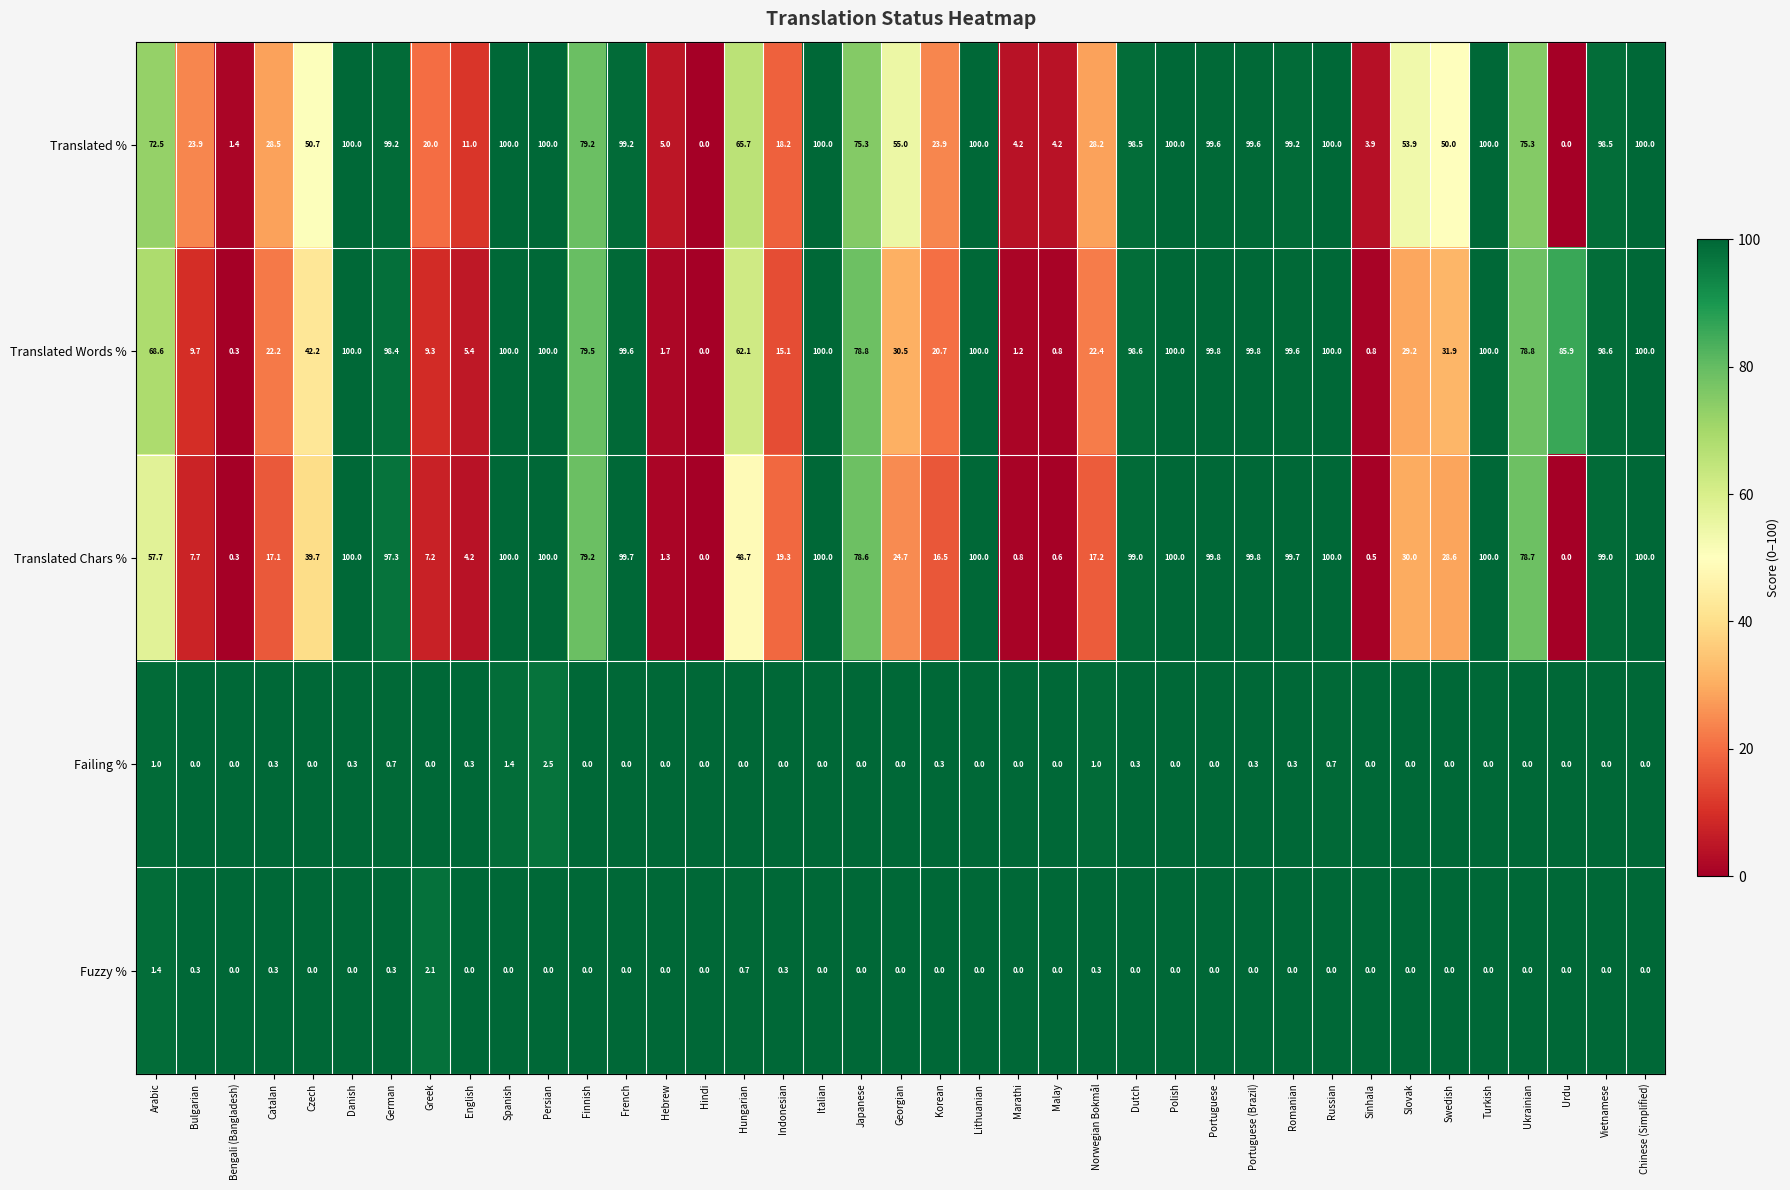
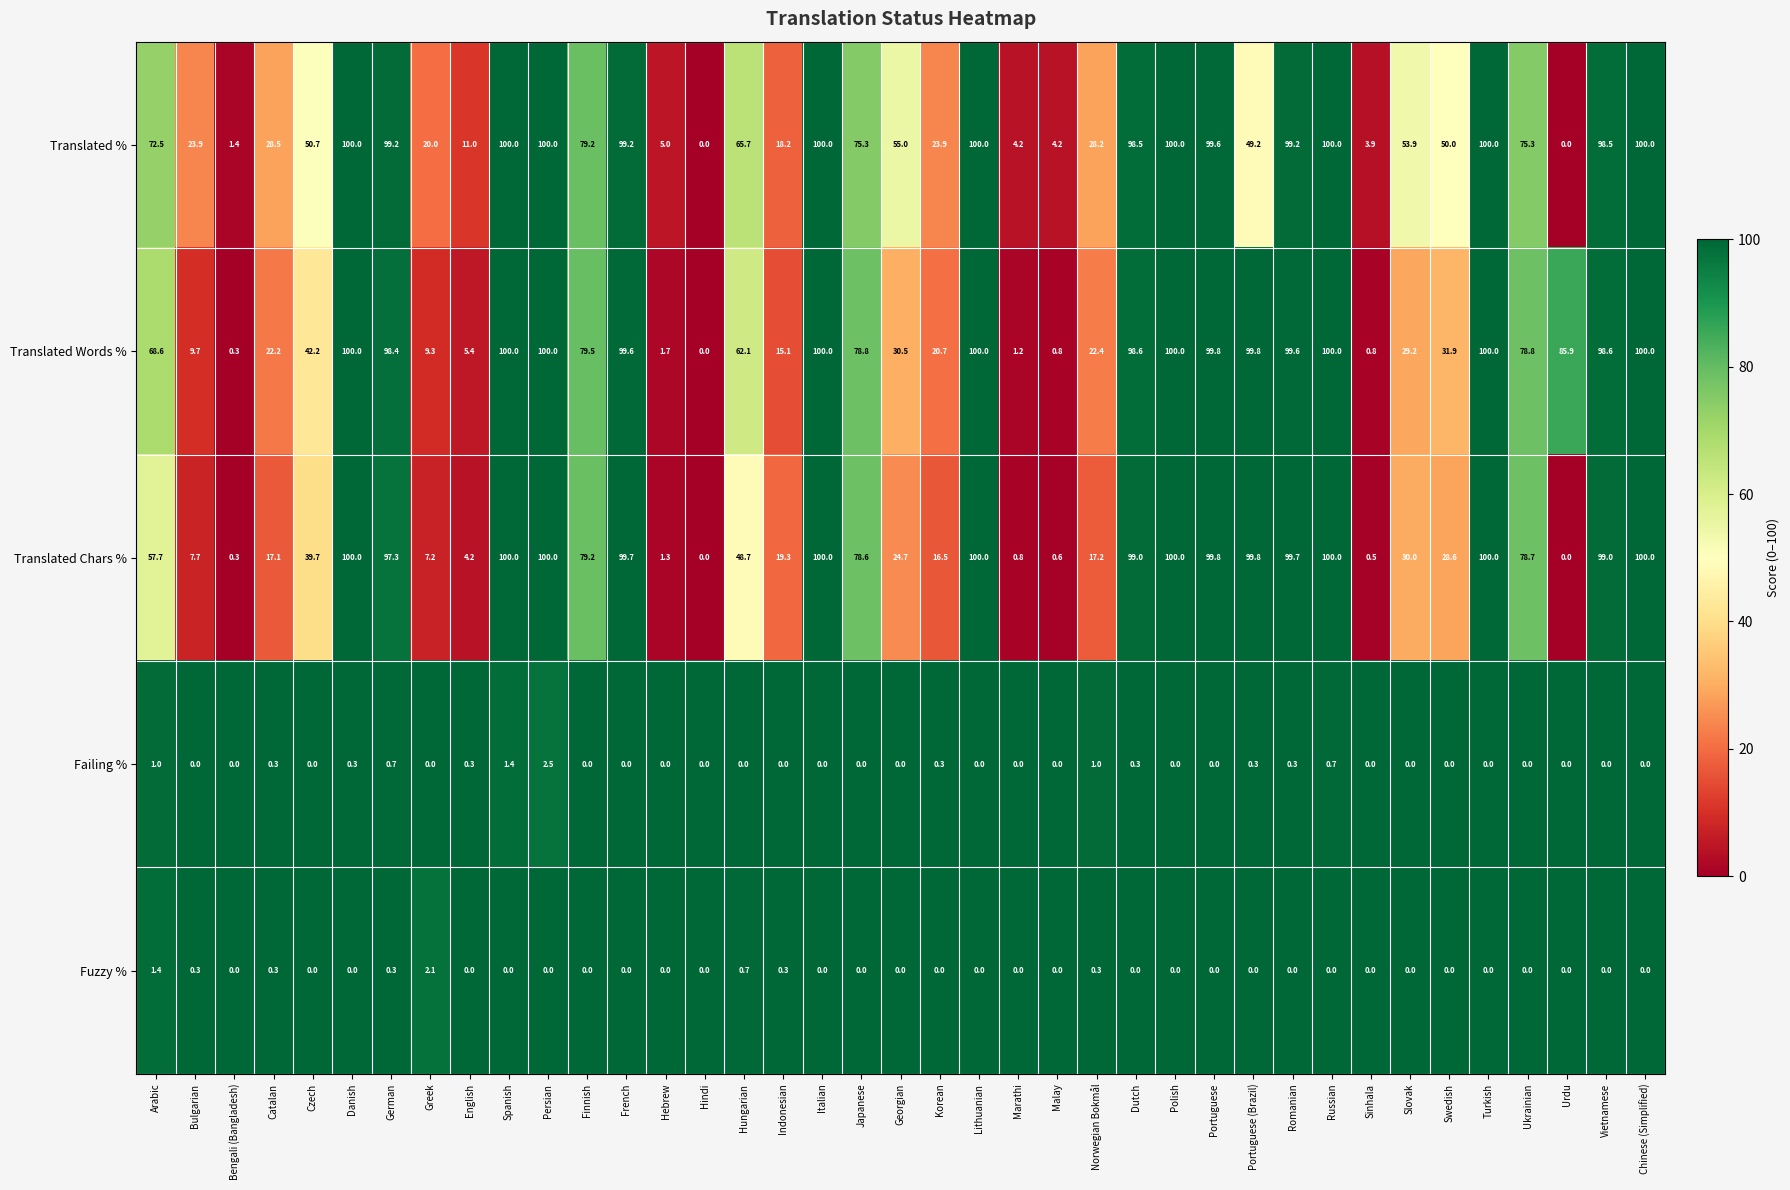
  {
    "Translated %": {
      "Arabic": 72.5,
      "Bulgarian": 23.9,
      "Bengali (Bangladesh)": 1.4,
      "Catalan": 28.5,
      "Czech": 50.7,
      "Danish": 100.0,
      "German": 99.2,
      "Greek": 20.0,
      "English": 11.0,
      "Spanish": 100.0,
      "Persian": 100.0,
      "Finnish": 79.2,
      "French": 99.2,
      "Hebrew": 5.0,
      "Hindi": 0.0,
      "Hungarian": 65.7,
      "Indonesian": 18.2,
      "Italian": 100.0,
      "Japanese": 75.3,
      "Georgian": 55.0,
      "Korean": 23.9,
      "Lithuanian": 100.0,
      "Marathi": 4.2,
      "Malay": 4.2,
      "Norwegian Bokmål": 28.2,
      "Dutch": 98.5,
      "Polish": 100.0,
      "Portuguese": 99.6,
-     "Portuguese (Brazil)": 99.6,
+     "Portuguese (Brazil)": 49.2,
      "Romanian": 99.2,
      "Russian": 100.0,
      "Sinhala": 3.9,
      "Slovak": 53.9,
      "Swedish": 50.0,
      "Turkish": 100.0,
      "Ukrainian": 75.3,
      "Urdu": 0.0,
      "Vietnamese": 98.5,
      "Chinese (Simplified)": 100.0
    },
    "Translated Words %": {
      "Arabic": 68.6,
      "Bulgarian": 9.7,
      "Bengali (Bangladesh)": 0.3,
      "Catalan": 22.2,
      "Czech": 42.2,
      "Danish": 100.0,
      "German": 98.4,
      "Greek": 9.3,
      "English": 5.4,
      "Spanish": 100.0,
      "Persian": 100.0,
      "Finnish": 79.5,
      "French": 99.6,
      "Hebrew": 1.7,
      "Hindi": 0.0,
      "Hungarian": 62.1,
      "Indonesian": 15.1,
      "Italian": 100.0,
      "Japanese": 78.8,
      "Georgian": 30.5,
      "Korean": 20.7,
      "Lithuanian": 100.0,
      "Marathi": 1.2,
      "Malay": 0.8,
      "Norwegian Bokmål": 22.4,
      "Dutch": 98.6,
      "Polish": 100.0,
      "Portuguese": 99.8,
      "Portuguese (Brazil)": 99.8,
      "Romanian": 99.6,
      "Russian": 100.0,
      "Sinhala": 0.8,
      "Slovak": 29.2,
      "Swedish": 31.9,
      "Turkish": 100.0,
      "Ukrainian": 78.8,
      "Urdu": 85.9,
      "Vietnamese": 98.6,
      "Chinese (Simplified)": 100.0
    },
    "Translated Chars %": {
      "Arabic": 57.7,
      "Bulgarian": 7.7,
      "Bengali (Bangladesh)": 0.3,
      "Catalan": 17.1,
      "Czech": 39.7,
      "Danish": 100.0,
      "German": 97.3,
      "Greek": 7.2,
      "English": 4.2,
      "Spanish": 100.0,
      "Persian": 100.0,
      "Finnish": 79.2,
      "French": 99.7,
      "Hebrew": 1.3,
      "Hindi": 0.0,
      "Hungarian": 48.7,
      "Indonesian": 19.3,
      "Italian": 100.0,
      "Japanese": 78.6,
      "Georgian": 24.7,
      "Korean": 16.5,
      "Lithuanian": 100.0,
      "Marathi": 0.8,
      "Malay": 0.6,
      "Norwegian Bokmål": 17.2,
      "Dutch": 99.0,
      "Polish": 100.0,
      "Portuguese": 99.8,
      "Portuguese (Brazil)": 99.8,
      "Romanian": 99.7,
      "Russian": 100.0,
      "Sinhala": 0.5,
      "Slovak": 30.0,
      "Swedish": 28.6,
      "Turkish": 100.0,
      "Ukrainian": 78.7,
      "Urdu": 0.0,
      "Vietnamese": 99.0,
      "Chinese (Simplified)": 100.0
    },
    "Failing %": {
      "Arabic": 1.0,
      "Bulgarian": 0.0,
      "Bengali (Bangladesh)": 0.0,
      "Catalan": 0.3,
      "Czech": 0.0,
      "Danish": 0.3,
      "German": 0.7,
      "Greek": 0.0,
      "English": 0.3,
      "Spanish": 1.4,
      "Persian": 2.5,
      "Finnish": 0.0,
      "French": 0.0,
      "Hebrew": 0.0,
      "Hindi": 0.0,
      "Hungarian": 0.0,
      "Indonesian": 0.0,
      "Italian": 0.0,
      "Japanese": 0.0,
      "Georgian": 0.0,
      "Korean": 0.3,
      "Lithuanian": 0.0,
      "Marathi": 0.0,
      "Malay": 0.0,
      "Norwegian Bokmål": 1.0,
      "Dutch": 0.3,
      "Polish": 0.0,
      "Portuguese": 0.0,
      "Portuguese (Brazil)": 0.3,
      "Romanian": 0.3,
      "Russian": 0.7,
      "Sinhala": 0.0,
      "Slovak": 0.0,
      "Swedish": 0.0,
      "Turkish": 0.0,
      "Ukrainian": 0.0,
      "Urdu": 0.0,
      "Vietnamese": 0.0,
      "Chinese (Simplified)": 0.0
    },
    "Fuzzy %": {
      "Arabic": 1.4,
      "Bulgarian": 0.3,
      "Bengali (Bangladesh)": 0.0,
      "Catalan": 0.3,
      "Czech": 0.0,
      "Danish": 0.0,
      "German": 0.3,
      "Greek": 2.1,
      "English": 0.0,
      "Spanish": 0.0,
      "Persian": 0.0,
      "Finnish": 0.0,
      "French": 0.0,
      "Hebrew": 0.0,
      "Hindi": 0.0,
      "Hungarian": 0.7,
      "Indonesian": 0.3,
      "Italian": 0.0,
      "Japanese": 0.0,
      "Georgian": 0.0,
      "Korean": 0.0,
      "Lithuanian": 0.0,
      "Marathi": 0.0,
      "Malay": 0.0,
      "Norwegian Bokmål": 0.3,
      "Dutch": 0.0,
      "Polish": 0.0,
      "Portuguese": 0.0,
      "Portuguese (Brazil)": 0.0,
      "Romanian": 0.0,
      "Russian": 0.0,
      "Sinhala": 0.0,
      "Slovak": 0.0,
      "Swedish": 0.0,
      "Turkish": 0.0,
      "Ukrainian": 0.0,
      "Urdu": 0.0,
      "Vietnamese": 0.0,
      "Chinese (Simplified)": 0.0
    }
  }
